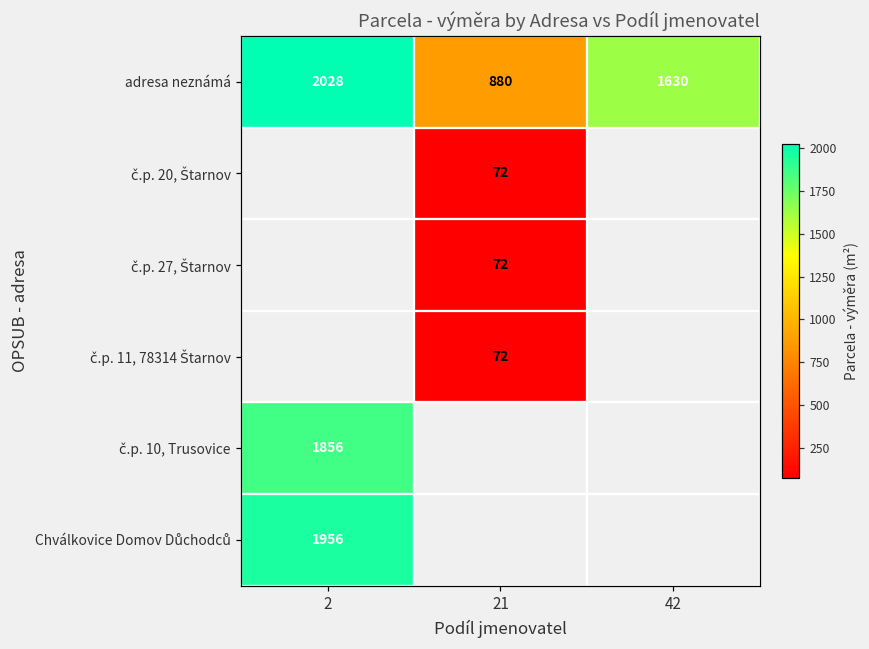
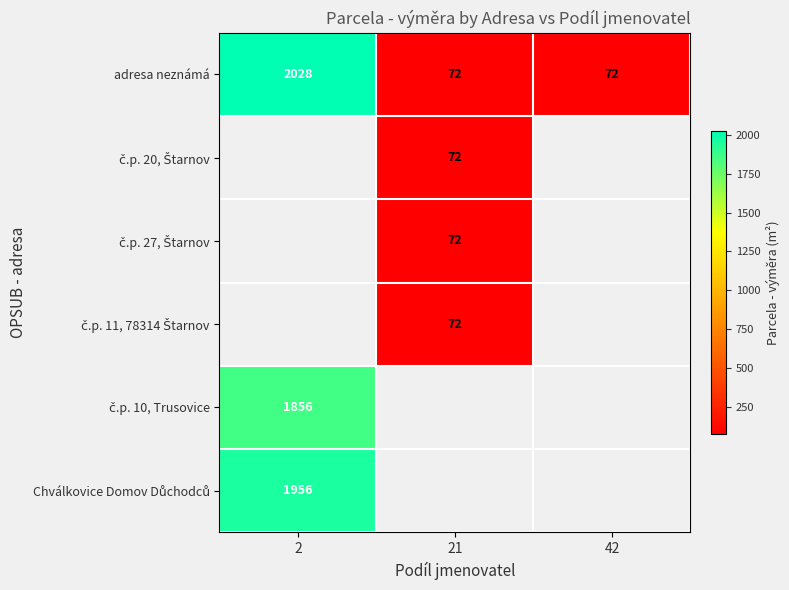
  {
    "adresa neznámá": {
      "2": 2028,
-     "21": 880,
-     "42": 1630
+     "21": 72,
+     "42": 72
    },
    "č.p. 20, Štarnov": {
      "21": 72
    },
    "č.p. 27, Štarnov": {
      "21": 72
    },
    "č.p. 11, 78314 Štarnov": {
      "21": 72
    },
    "č.p. 10, Trusovice": {
      "2": 1856
    },
    "Chválkovice Domov Důchodců": {
      "2": 1956
    }
  }
